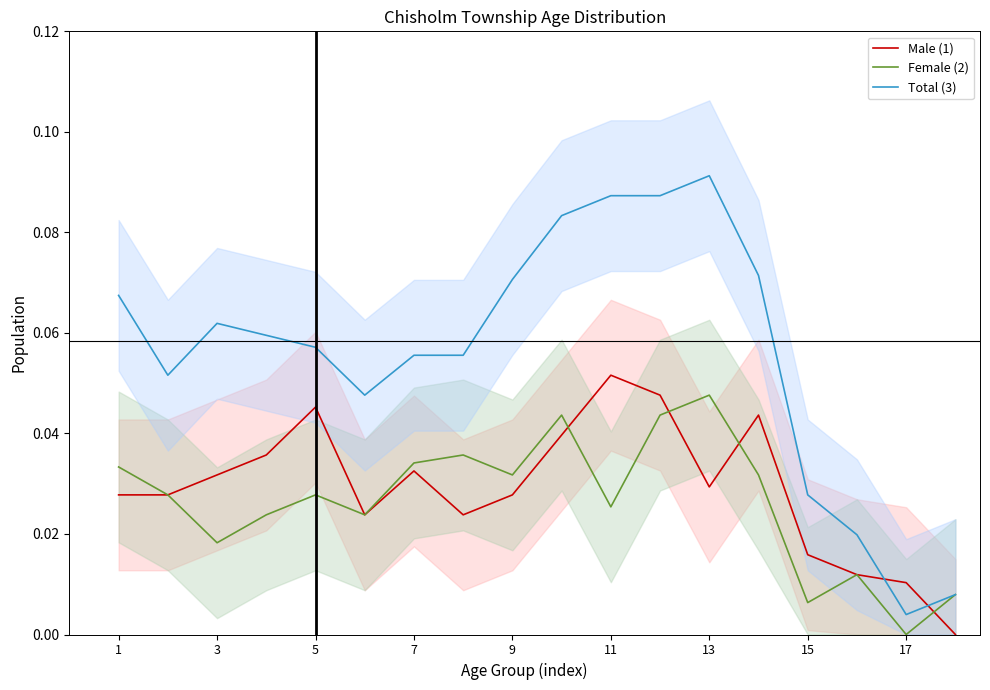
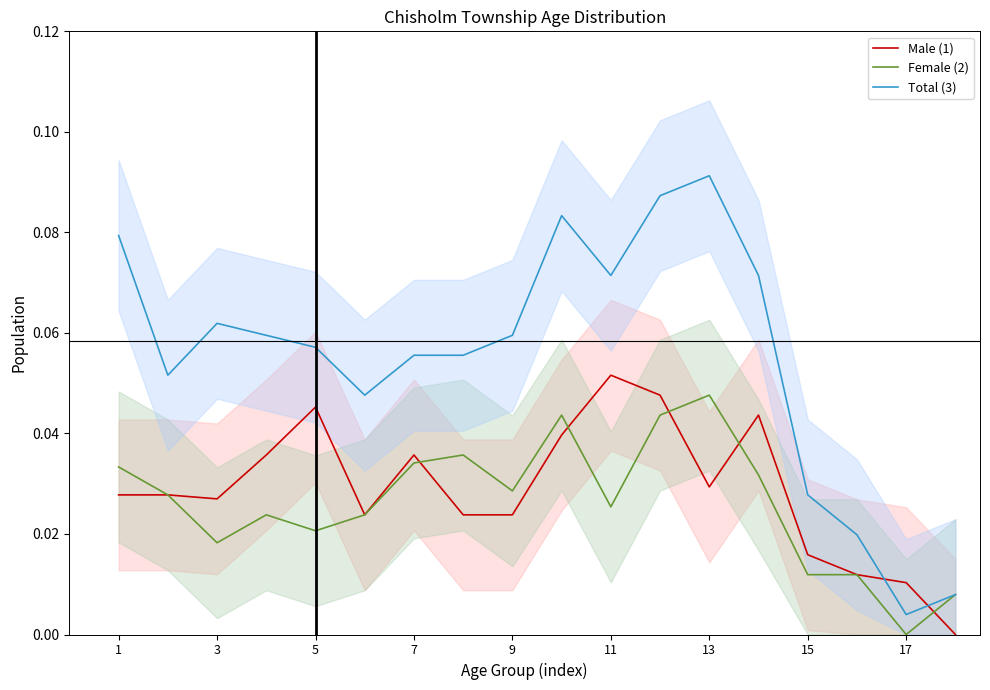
  {
    "Male (1)": {
      "1": 0.028,
-     "3": 0.032,
+     "3": 0.027,
      "5": 0.045,
-     "7": 0.033,
-     "9": 0.028,
+     "7": 0.036,
+     "9": 0.024,
      "11": 0.052,
      "13": 0.029,
      "15": 0.016,
      "17": 0.010
    },
    "Female (2)": {
      "1": 0.033,
      "3": 0.018,
-     "5": 0.028,
+     "5": 0.021,
      "7": 0.034,
-     "9": 0.032,
+     "9": 0.029,
      "11": 0.025,
      "13": 0.048,
-     "15": 0.006,
+     "15": 0.012,
      "17": 0.000
    },
    "Total (3)": {
-     "1": 0.067,
+     "1": 0.079,
      "3": 0.062,
      "5": 0.057,
      "7": 0.056,
-     "9": 0.071,
-     "11": 0.087,
+     "9": 0.060,
+     "11": 0.071,
      "13": 0.091,
      "15": 0.028,
      "17": 0.004
    }
  }
